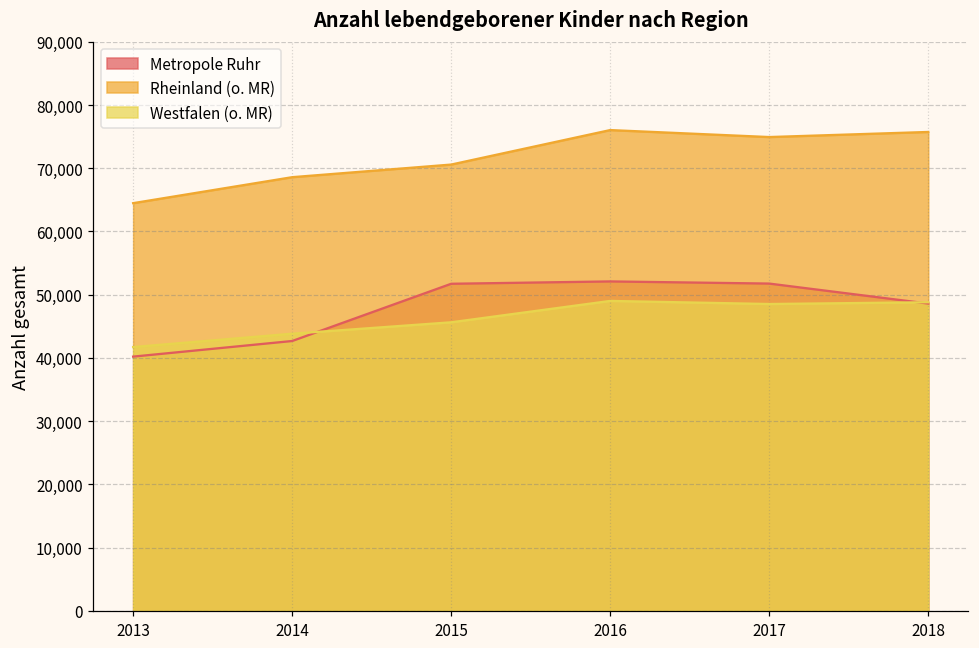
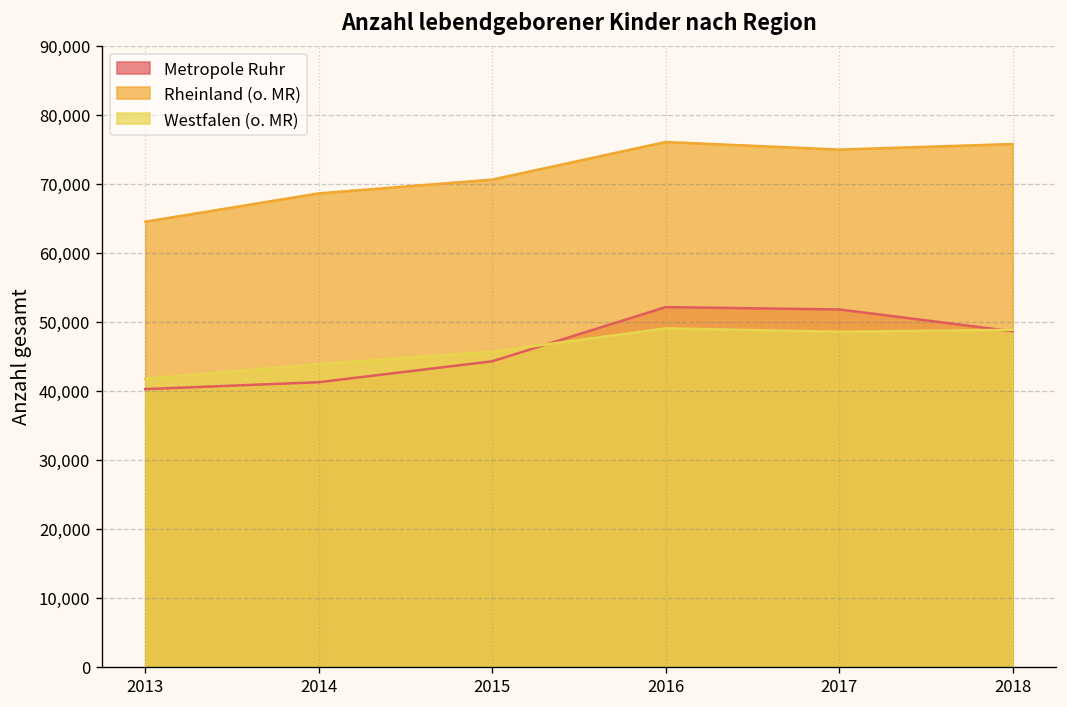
  {
    "Metropole Ruhr": {
      "2013": "40,000",
-     "2014": "43,000",
-     "2015": "52,000",
+     "2014": "41,000",
+     "2015": "44,000",
      "2016": "52,000",
      "2017": "52,000"
    }
  }
